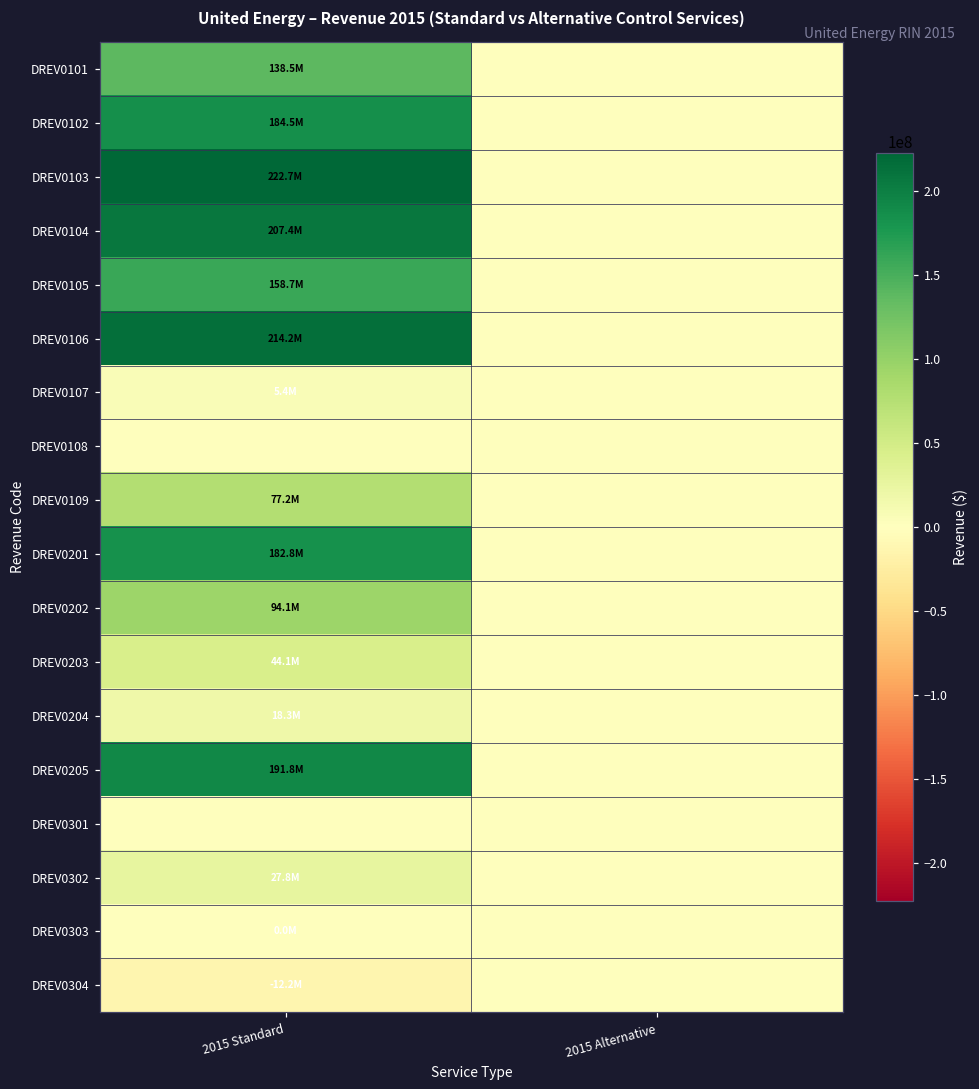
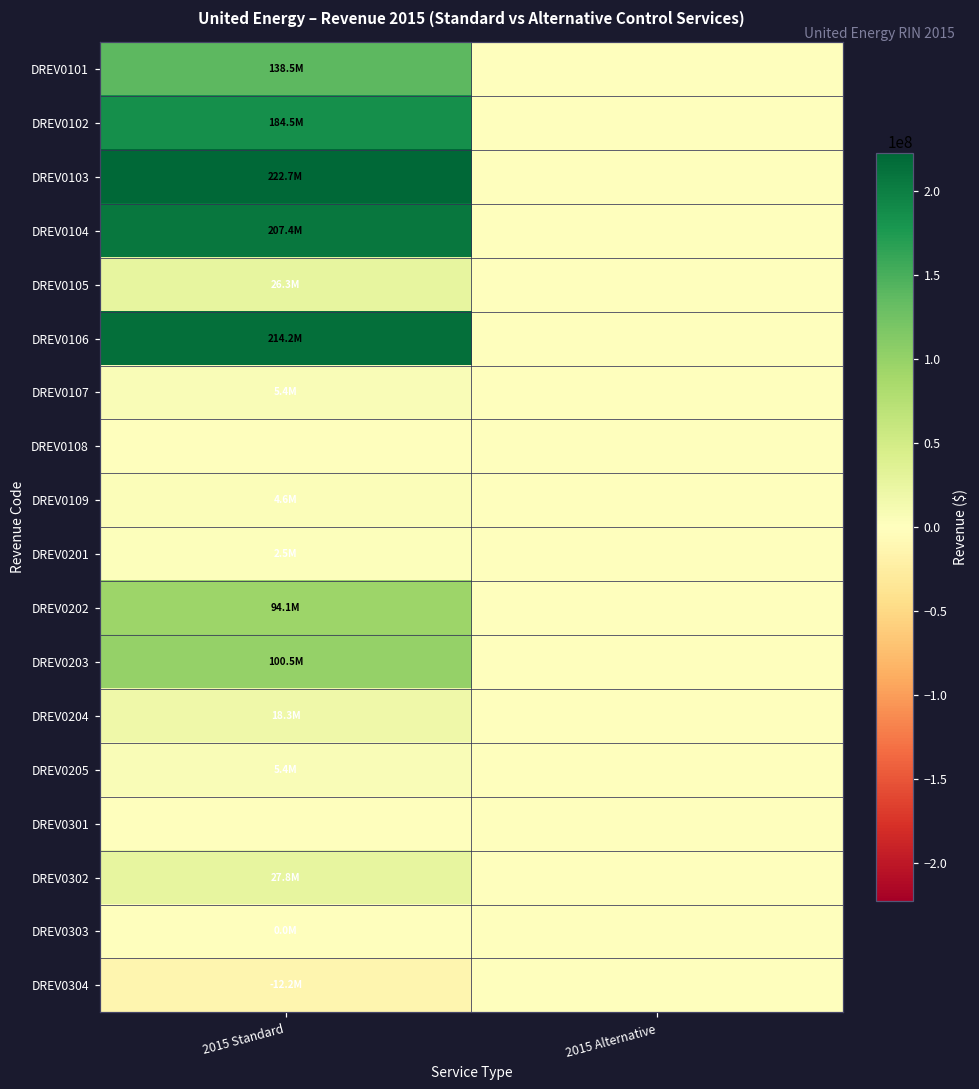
  {
    "DREV0101": {
      "2015 Standard": "138.5M"
    },
    "DREV0102": {
      "2015 Standard": "184.5M"
    },
    "DREV0103": {
      "2015 Standard": "222.7M"
    },
    "DREV0104": {
      "2015 Standard": "207.4M"
    },
    "DREV0105": {
-     "2015 Standard": "158.7M"
+     "2015 Standard": "26.3M"
    },
    "DREV0106": {
      "2015 Standard": "214.2M"
    },
    "DREV0107": {
      "2015 Standard": "5.4M"
    },
    "DREV0109": {
-     "2015 Standard": "77.2M"
+     "2015 Standard": "4.6M"
    },
    "DREV0201": {
-     "2015 Standard": "182.8M"
+     "2015 Standard": "2.5M"
    },
    "DREV0202": {
      "2015 Standard": "94.1M"
    },
    "DREV0203": {
-     "2015 Standard": "44.1M"
+     "2015 Standard": "100.5M"
    },
    "DREV0204": {
      "2015 Standard": "18.3M"
    },
    "DREV0205": {
-     "2015 Standard": "191.8M"
+     "2015 Standard": "5.4M"
    },
    "DREV0302": {
      "2015 Standard": "27.8M"
    },
    "DREV0303": {
      "2015 Standard": "0.0M"
    },
    "DREV0304": {
      "2015 Standard": "-12.2M"
    }
  }
